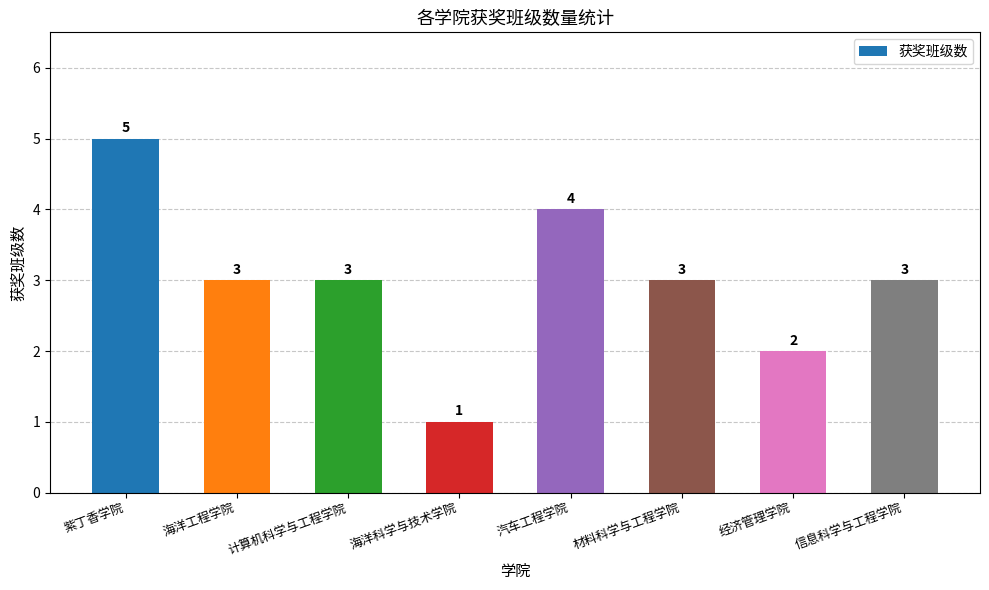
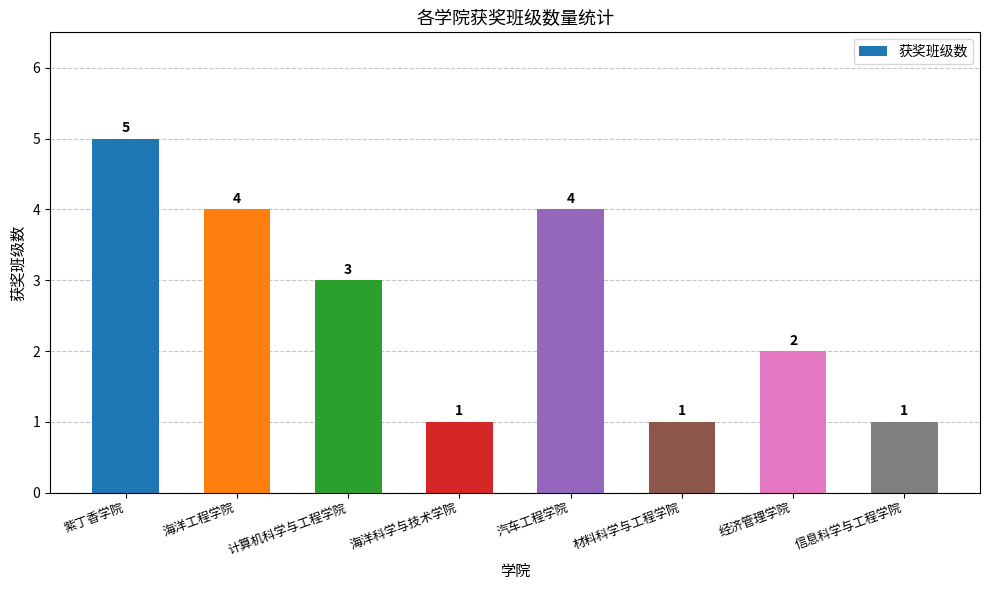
  {
    "紫丁香学院": 5,
-   "海洋工程学院": 3,
+   "海洋工程学院": 4,
    "计算机科学与工程学院": 3,
    "海洋科学与技术学院": 1,
    "汽车工程学院": 4,
-   "材料科学与工程学院": 3,
+   "材料科学与工程学院": 1,
    "经济管理学院": 2,
-   "信息科学与工程学院": 3
+   "信息科学与工程学院": 1
  }
